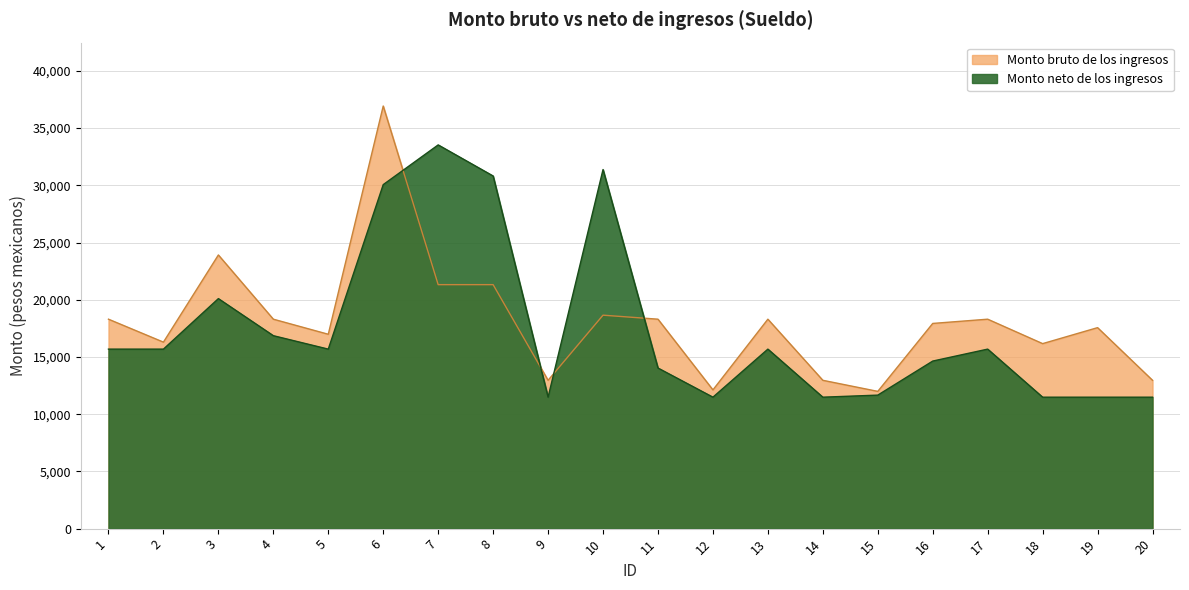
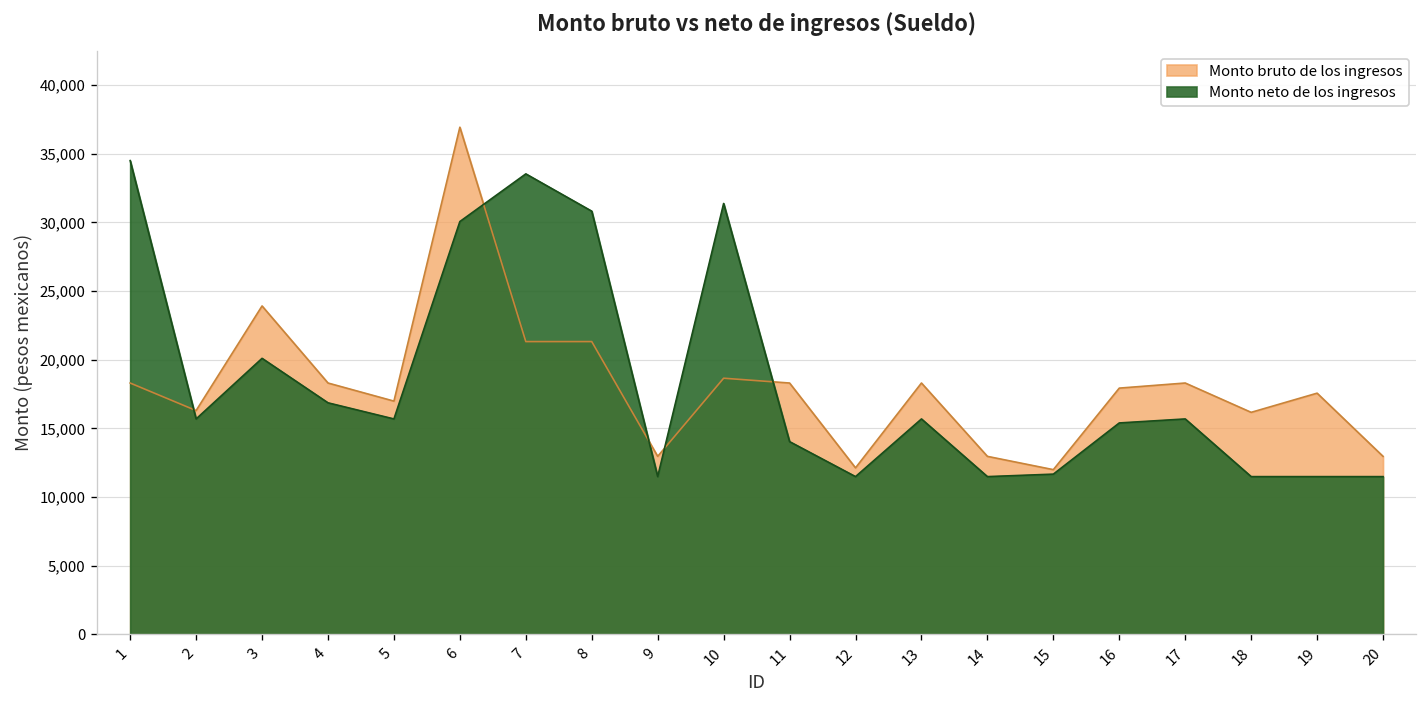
  {
    "Monto bruto de los ingresos": {
      "1": "18,300",
      "2": "16,300",
      "3": "23,900",
      "4": "18,300",
      "5": "17,000",
      "6": "36,900",
      "7": "21,300",
      "8": "21,300",
      "9": "13,000",
      "10": "18,700",
      "11": "18,300",
      "12": "12,100",
      "13": "18,300",
      "14": "13,000",
      "15": "12,000",
      "16": "17,900",
      "17": "18,300",
      "18": "16,200",
      "19": "17,600",
      "20": "13,000"
    },
    "Monto neto de los ingresos": {
-     "1": "15,700",
+     "1": "34,500",
      "2": "15,700",
      "3": "20,100",
      "4": "16,900",
      "5": "15,700",
      "6": "30,100",
      "7": "33,500",
      "8": "30,800",
      "9": "11,500",
      "10": "31,400",
      "11": "14,000",
      "12": "11,500",
      "13": "15,700",
      "14": "11,500",
      "15": "11,700",
-     "16": "14,600",
+     "16": "15,400",
      "17": "15,700",
      "18": "11,500",
      "19": "11,500",
      "20": "11,500"
    }
  }
